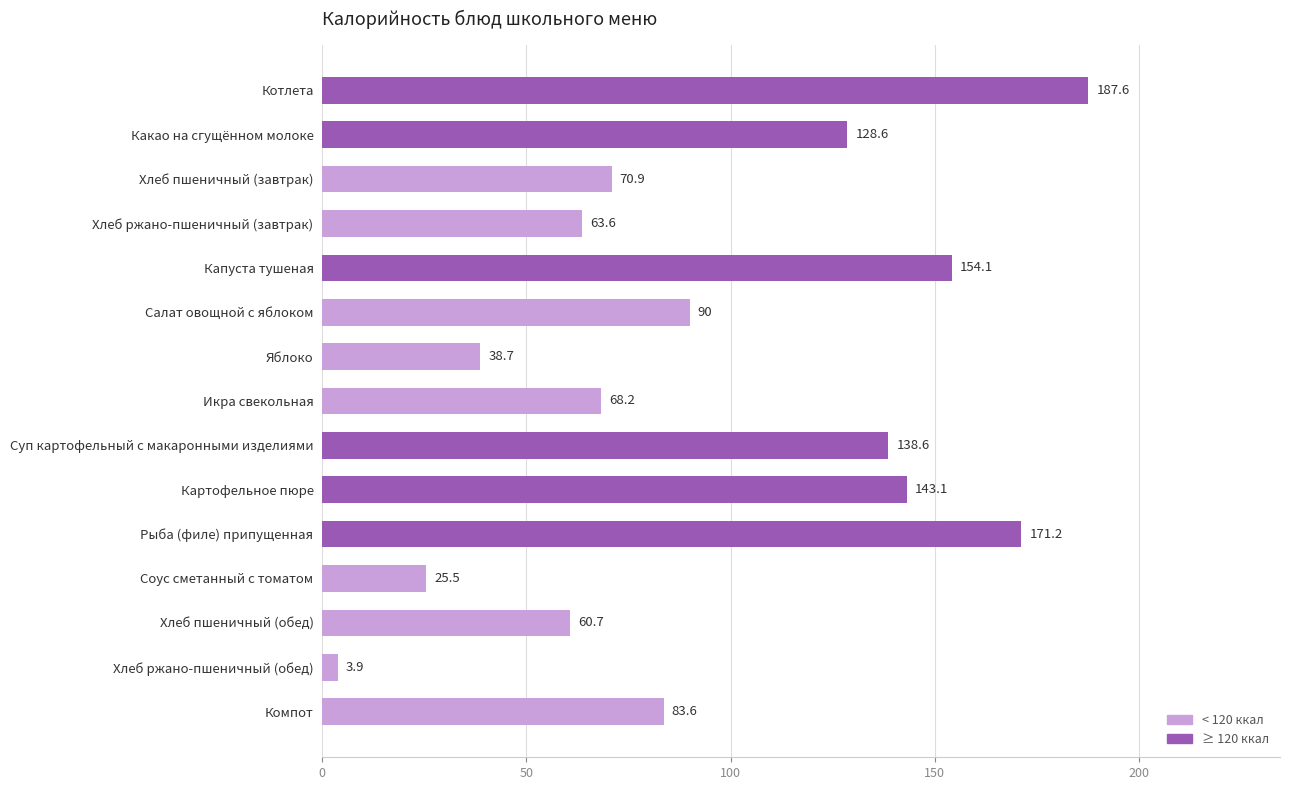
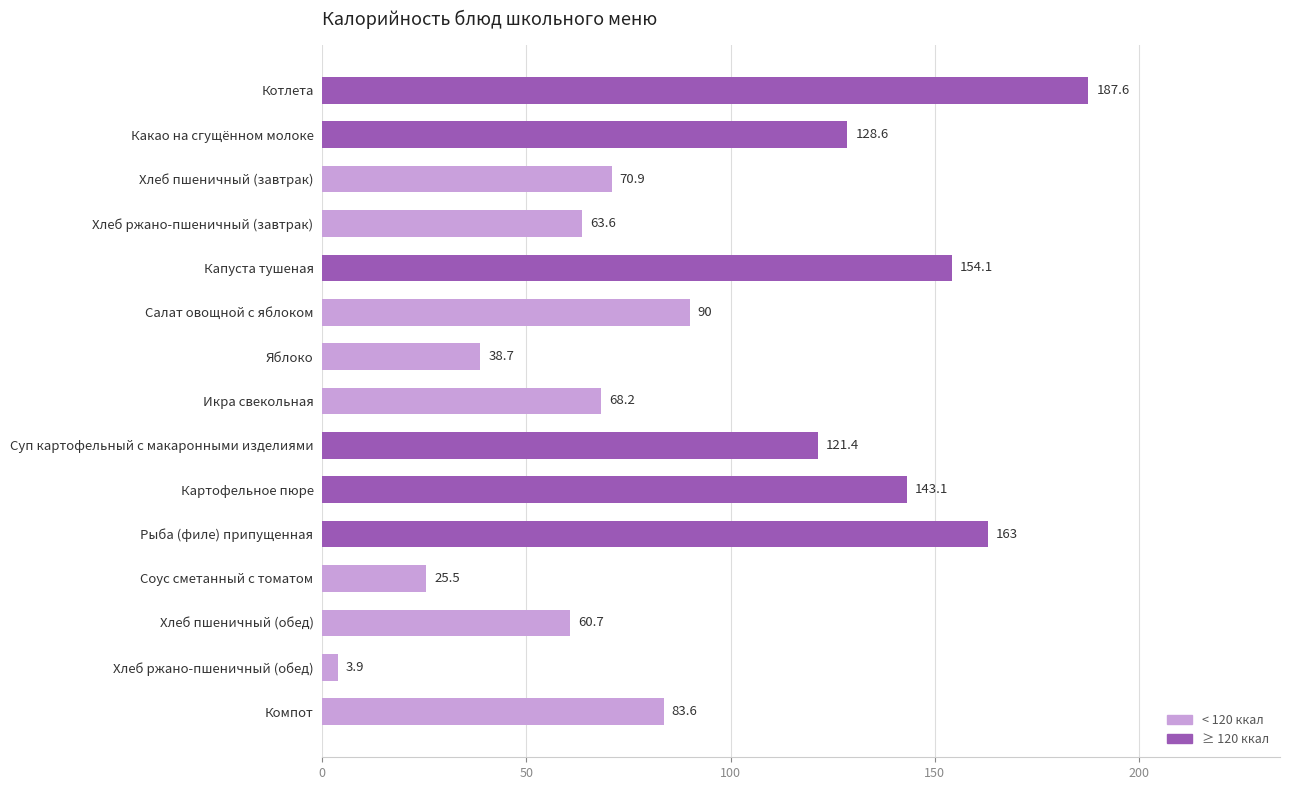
  {
    "Котлета": 187.6,
    "Какао на сгущённом молоке": 128.6,
    "Хлеб пшеничный (завтрак)": 70.9,
    "Хлеб ржано-пшеничный (завтрак)": 63.6,
    "Капуста тушеная": 154.1,
    "Салат овощной с яблоком": 90,
    "Яблоко": 38.7,
    "Икра свекольная": 68.2,
-   "Суп картофельный с макаронными изделиями": 138.6,
+   "Суп картофельный с макаронными изделиями": 121.4,
    "Картофельное пюре": 143.1,
-   "Рыба (филе) припущенная": 171.2,
+   "Рыба (филе) припущенная": 163,
    "Соус сметанный с томатом": 25.5,
    "Хлеб пшеничный (обед)": 60.7,
    "Хлеб ржано-пшеничный (обед)": 3.9,
    "Компот": 83.6
  }
